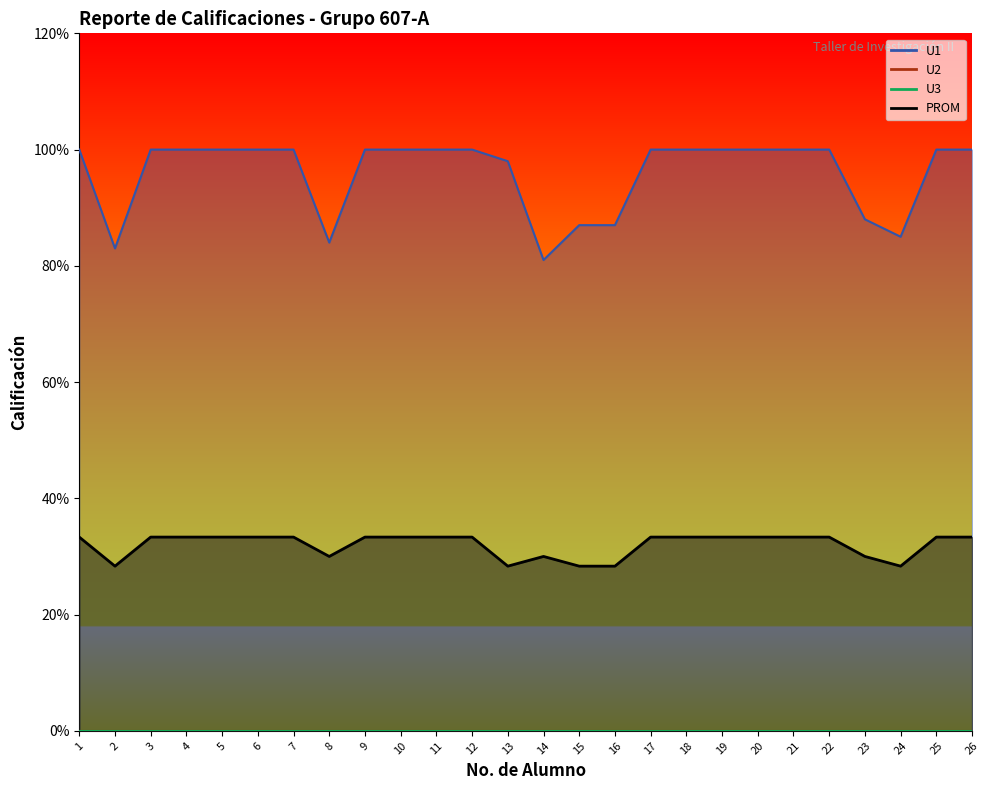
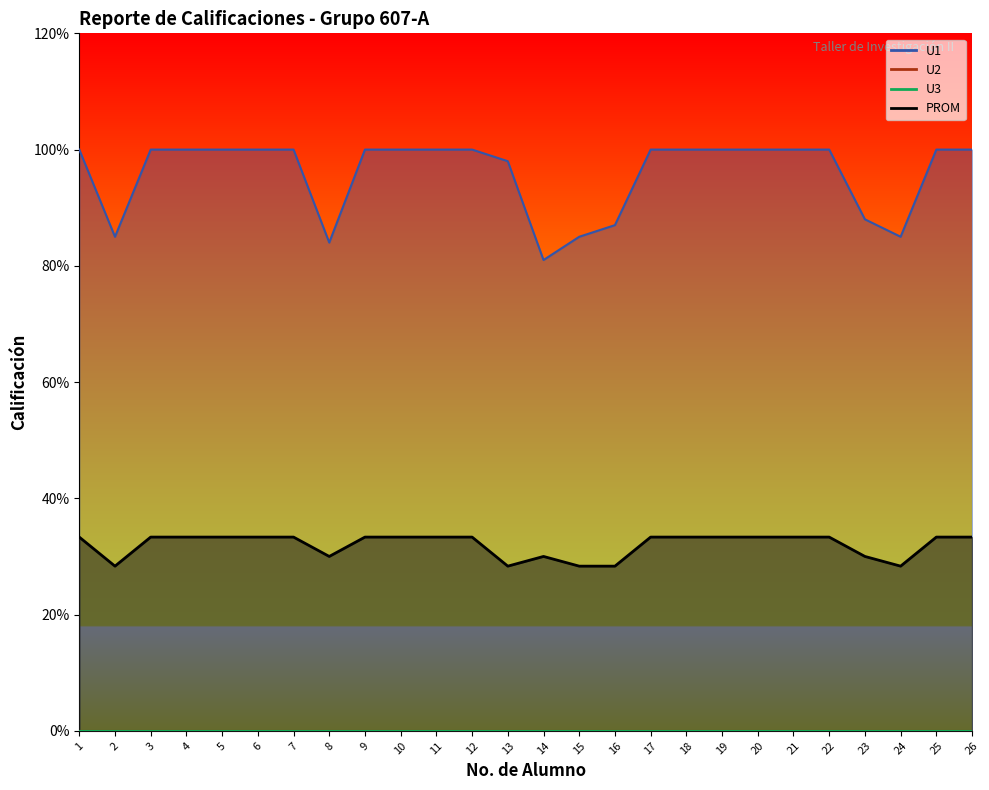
  {
    "U1": {
      "1": "100%",
-     "2": "83%",
+     "2": "85%",
      "3": "100%",
      "4": "100%",
      "5": "100%",
      "6": "100%",
      "7": "100%",
      "8": "84%",
      "9": "100%",
      "10": "100%",
      "11": "100%",
      "12": "100%",
      "13": "98%",
      "14": "81%",
-     "15": "87%",
+     "15": "85%",
      "16": "87%",
      "17": "100%",
      "18": "100%",
      "19": "100%",
      "20": "100%",
      "21": "100%",
      "22": "100%",
      "23": "88%",
      "24": "85%",
      "25": "100%",
      "26": "100%"
    },
    "U3": {
      "1": "0%",
      "2": "0%",
      "3": "0%",
      "4": "0%",
      "5": "0%",
      "6": "0%",
      "7": "0%",
      "8": "0%",
      "9": "0%",
      "10": "0%",
      "11": "0%",
      "12": "0%",
      "13": "0%",
      "14": "0%",
      "15": "0%",
      "16": "0%",
      "17": "0%",
      "18": "0%",
      "19": "0%",
      "20": "0%",
      "21": "0%",
      "22": "0%",
      "23": "0%",
      "24": "0%",
      "25": "0%",
      "26": "0%"
    }
  }
